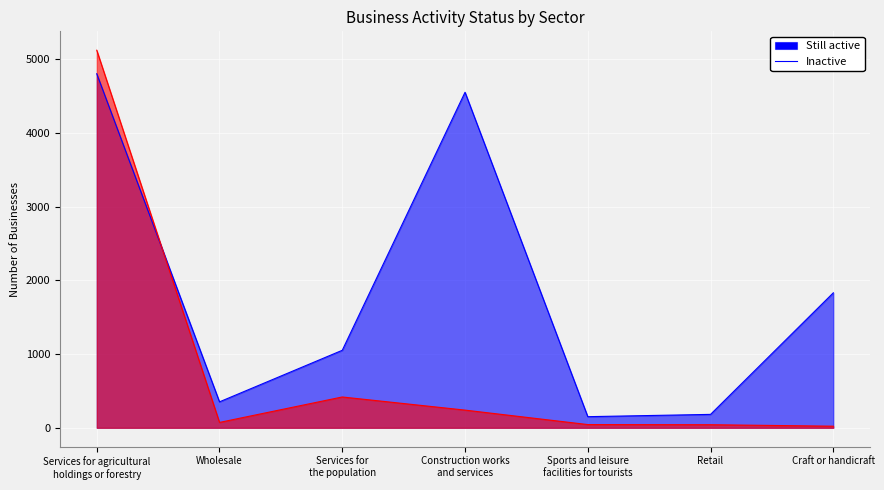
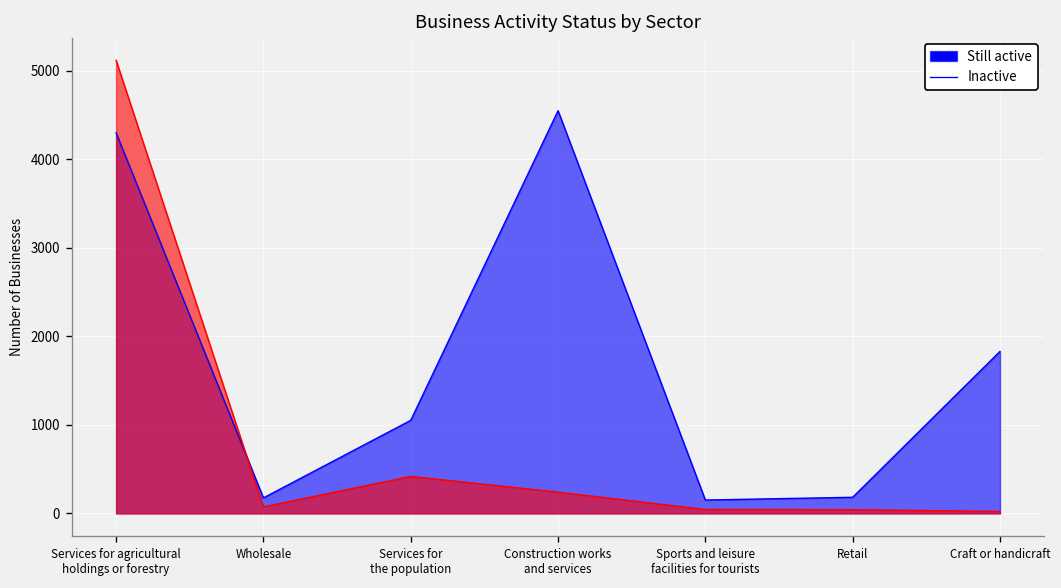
  {
    "Still active": {
-     "Services for agricultural holdings or forestry": 4800,
-     "Wholesale": 400,
+     "Services for agricultural holdings or forestry": 4300,
+     "Wholesale": 200,
      "Services for the population": 1100,
      "Construction works and services": 4500,
      "Sports and leisure facilities for tourists": 200,
      "Retail": 200,
      "Craft or handicraft": 1800
    }
  }
